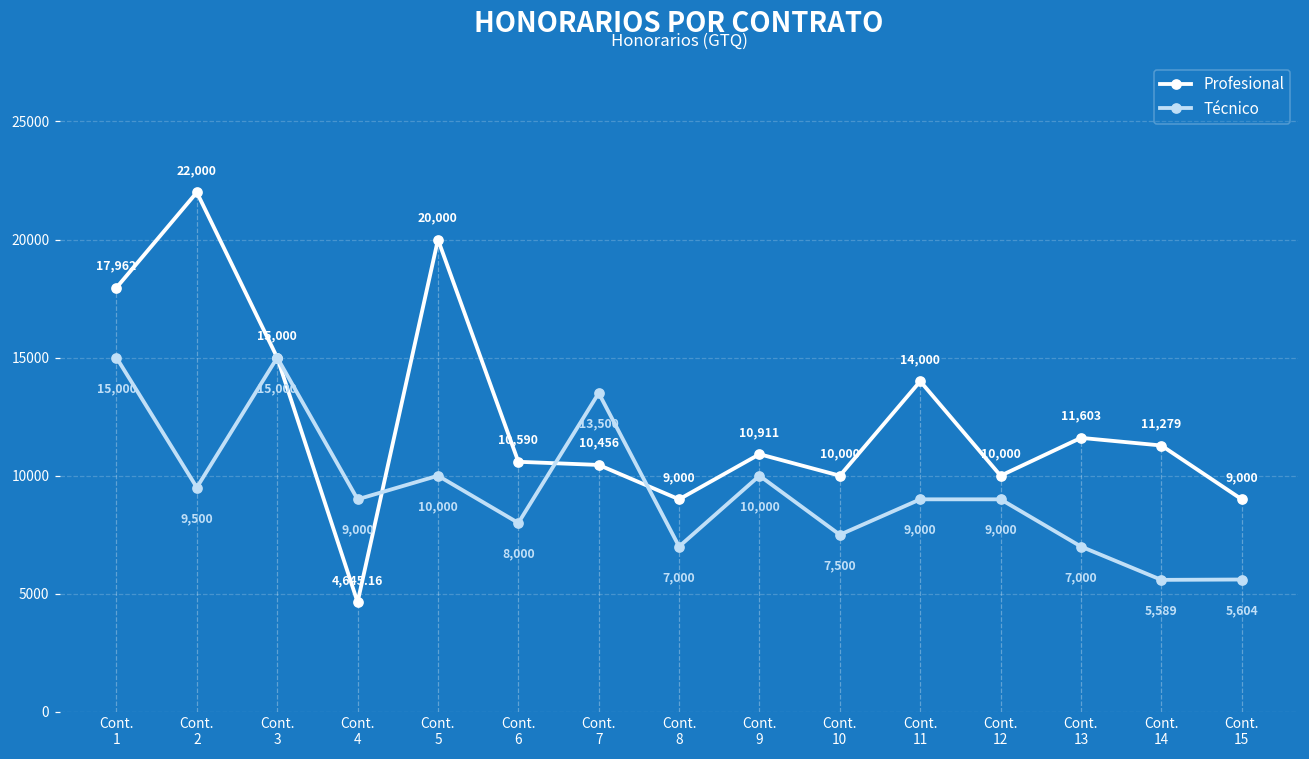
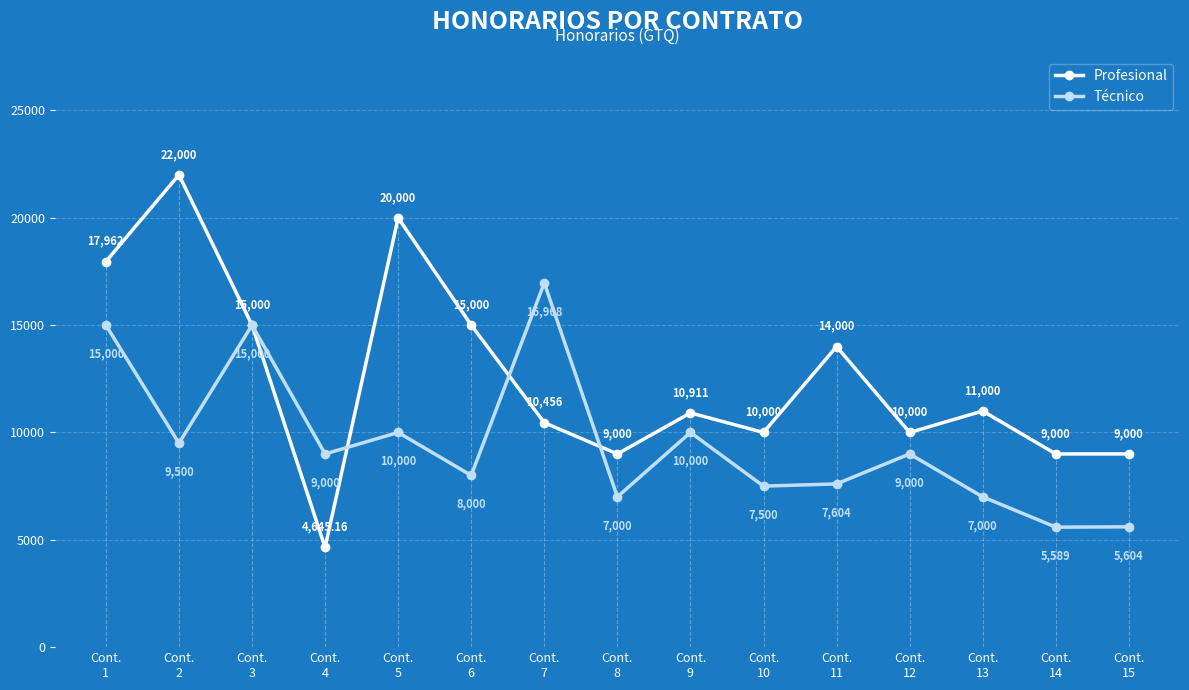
  {
    "Profesional": {
      "Cont. 1": "17,962",
      "Cont. 2": "22,000",
      "Cont. 4": "4,645.16",
      "Cont. 5": "20,000",
-     "Cont. 6": "10,590",
+     "Cont. 6": "15,000",
      "Cont. 7": "10,456",
      "Cont. 8": "9,000",
      "Cont. 9": "10,911",
      "Cont. 10": "10,000",
      "Cont. 11": "14,000",
      "Cont. 12": "10,000",
-     "Cont. 13": "11,603",
-     "Cont. 14": "11,279",
+     "Cont. 13": "11,000",
+     "Cont. 14": "9,000",
      "Cont. 15": "9,000"
    },
    "Técnico": {
      "Cont. 1": "15,000",
      "Cont. 2": "9,500",
      "Cont. 4": "9,000",
      "Cont. 5": "10,000",
      "Cont. 6": "8,000",
-     "Cont. 7": "13,500",
+     "Cont. 7": "16,968",
      "Cont. 8": "7,000",
      "Cont. 9": "10,000",
      "Cont. 10": "7,500",
-     "Cont. 11": "9,000",
+     "Cont. 11": "7,604",
      "Cont. 12": "9,000",
      "Cont. 13": "7,000",
      "Cont. 14": "5,589",
      "Cont. 15": "5,604"
    }
  }
